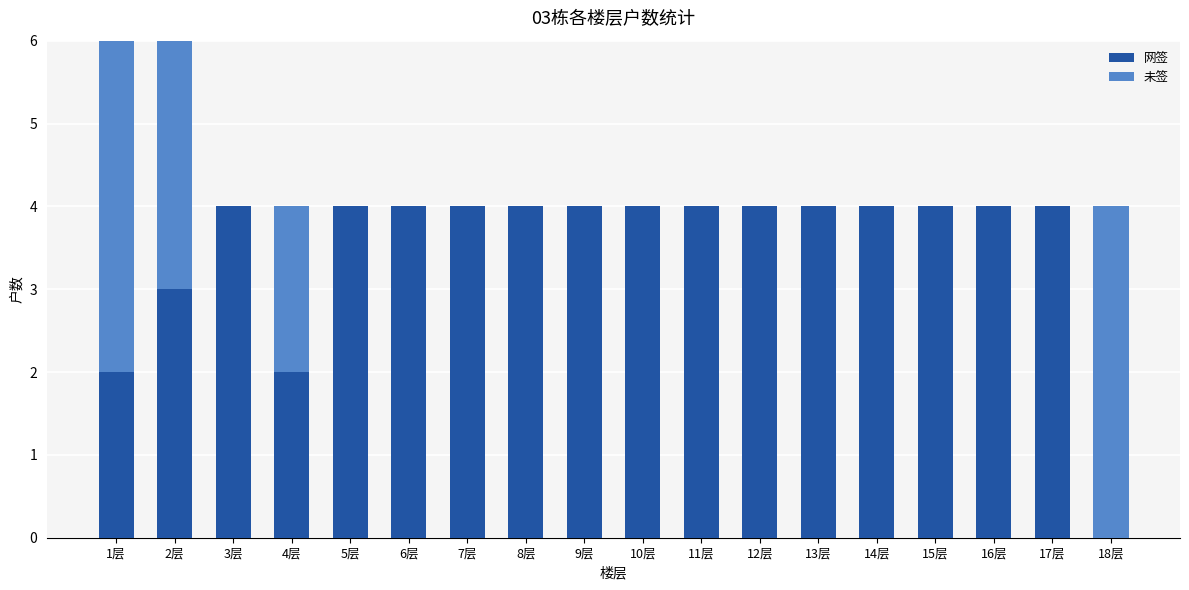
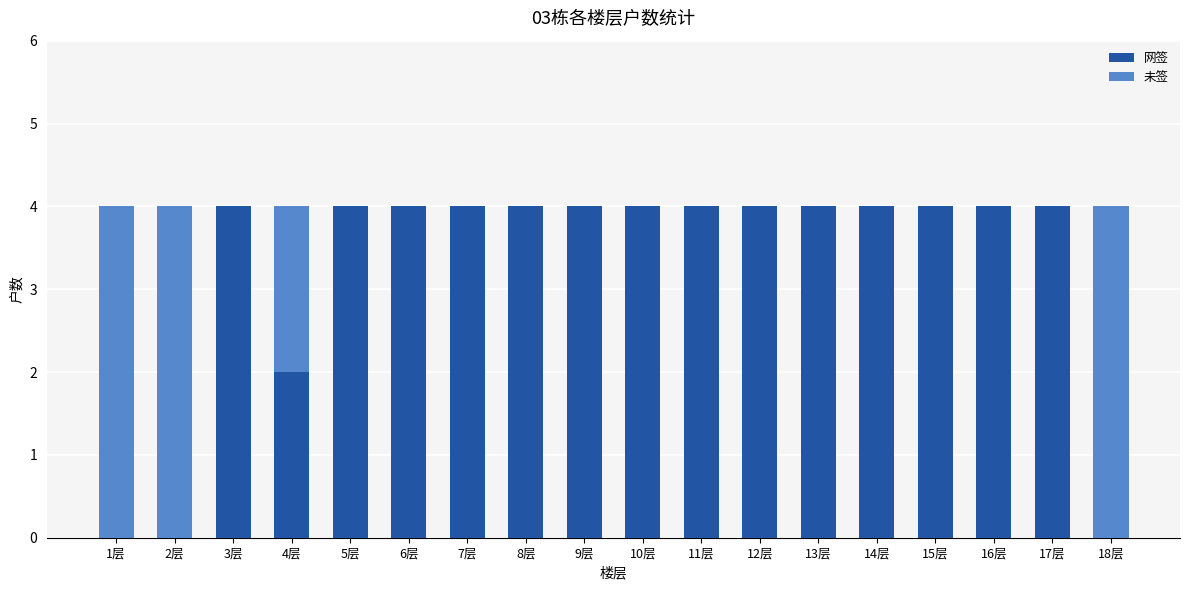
  {
    "网签": {
-     "1层": 2,
-     "2层": 3,
+     "1层": 0,
+     "2层": 0,
      "3层": 4,
      "4层": 2,
      "5层": 4,
      "6层": 4,
      "7层": 4,
      "8层": 4,
      "9层": 4,
      "10层": 4,
      "11层": 4,
      "12层": 4,
      "13层": 4,
      "14层": 4,
      "15层": 4,
      "16层": 4,
      "17层": 4,
      "18层": 0
    },
    "未签": {
      "1层": 4,
      "3层": 0,
      "4层": 2,
      "5层": 0,
      "6层": 0,
      "7层": 0,
      "8层": 0,
      "9层": 0,
      "10层": 0,
      "11层": 0,
      "12层": 0,
      "13层": 0,
      "14层": 0,
      "15层": 0,
      "16层": 0,
      "17层": 0,
      "18层": 4
    }
  }
